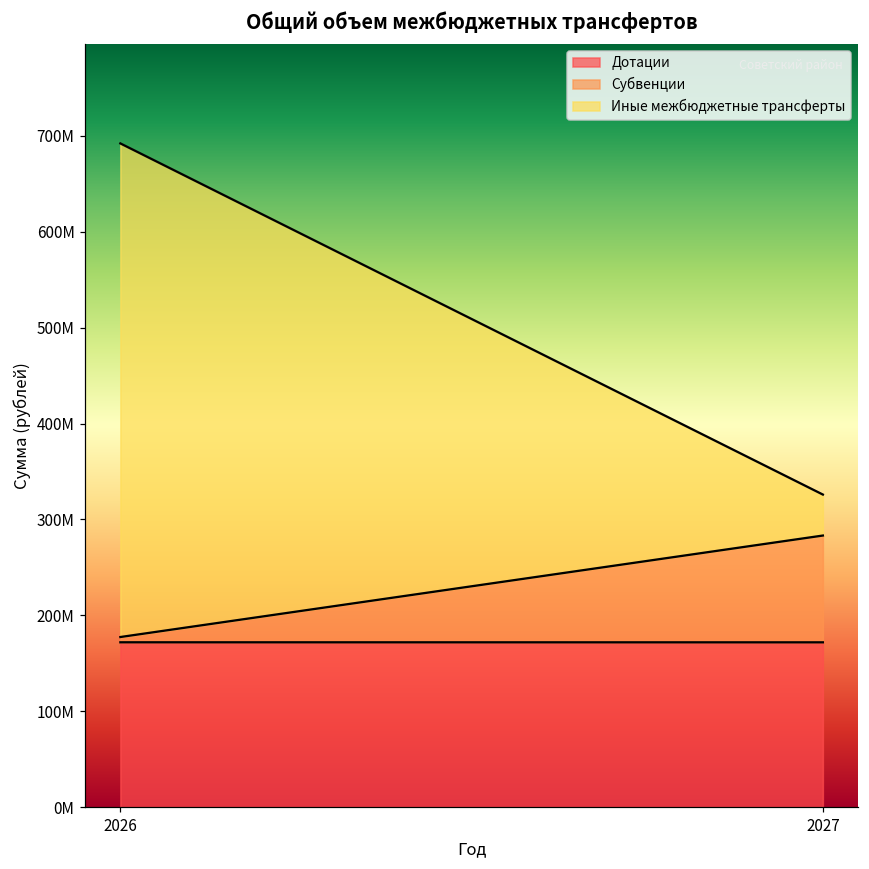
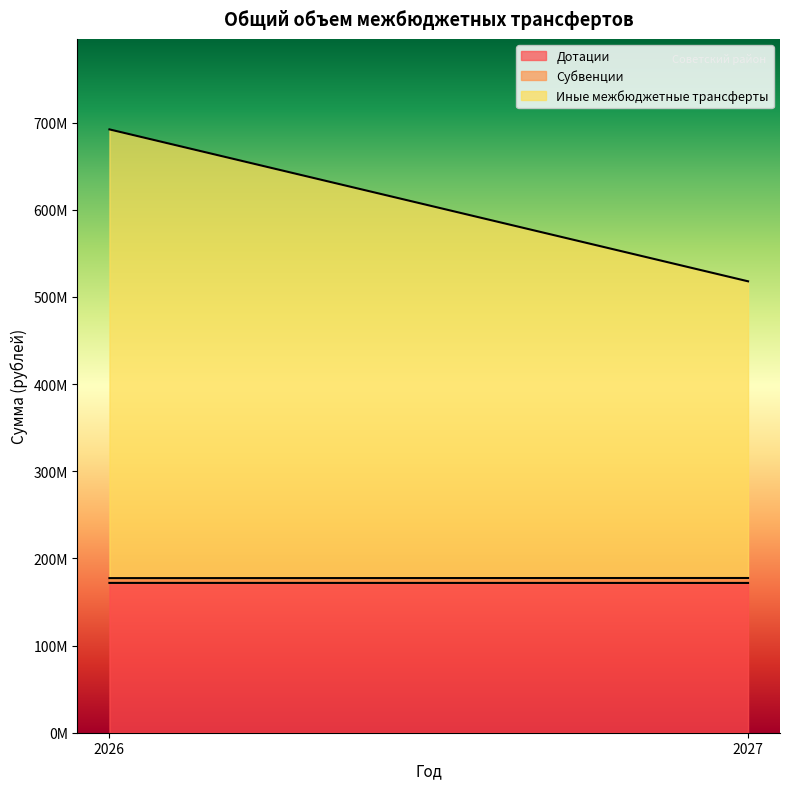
  {
    "Дотации": {
      "2026": 170000000,
      "2027": 170000000
    },
    "Субвенции": {
      "2026": 10000000,
-     "2027": 110000000
+     "2027": 10000000
    },
    "Иные межбюджетные трансферты": {
      "2026": 510000000,
-     "2027": 40000000
+     "2027": 340000000
    }
  }
